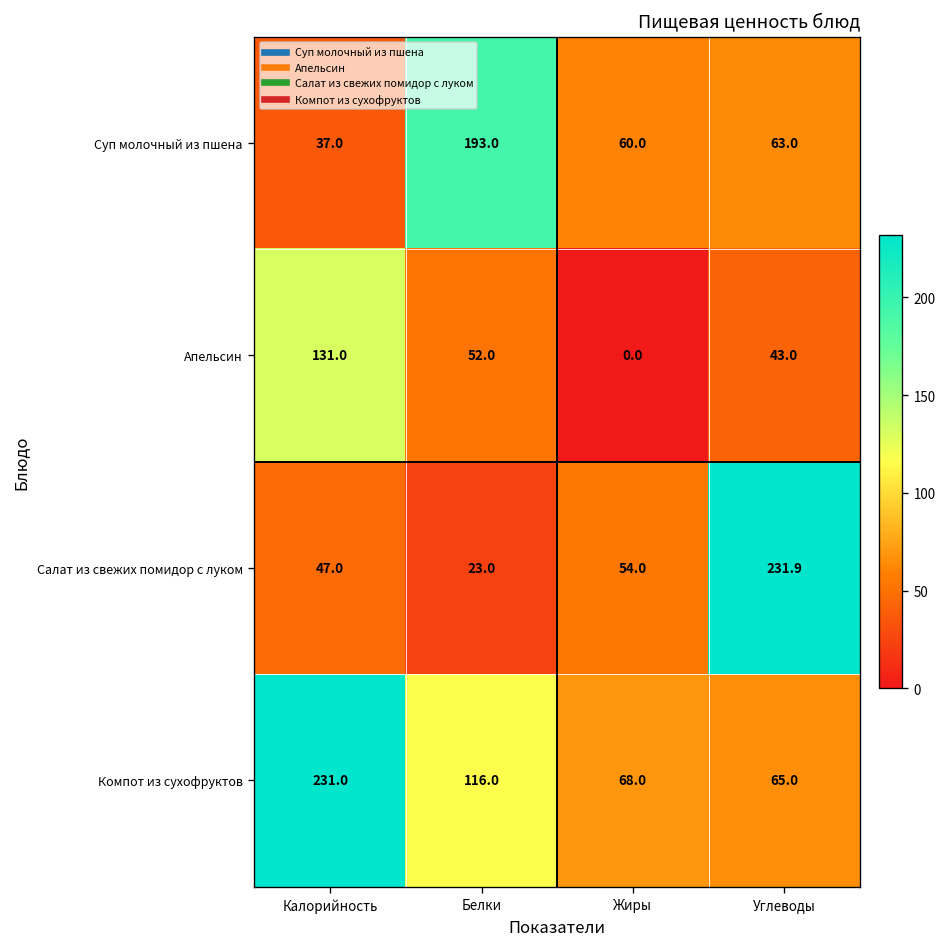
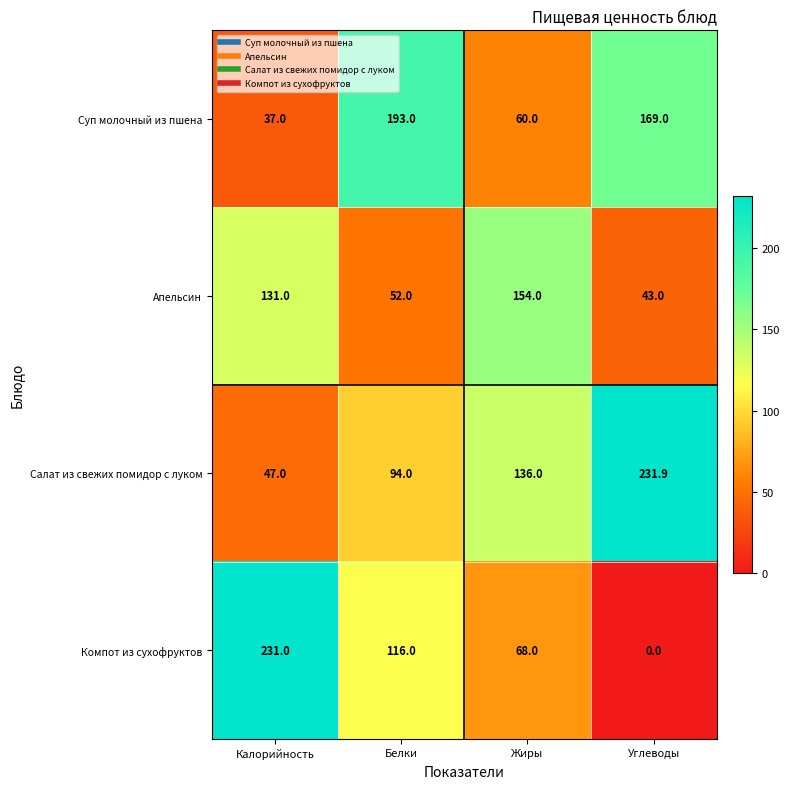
  {
    "Суп молочный из пшена": {
      "Калорийность": 37.0,
      "Белки": 193.0,
      "Жиры": 60.0,
-     "Углеводы": 63.0
+     "Углеводы": 169.0
    },
    "Апельсин": {
      "Калорийность": 131.0,
      "Белки": 52.0,
-     "Жиры": 0.0,
+     "Жиры": 154.0,
      "Углеводы": 43.0
    },
    "Салат из свежих помидор с луком": {
      "Калорийность": 47.0,
-     "Белки": 23.0,
-     "Жиры": 54.0,
+     "Белки": 94.0,
+     "Жиры": 136.0,
      "Углеводы": 231.9
    },
    "Компот из сухофруктов": {
      "Калорийность": 231.0,
      "Белки": 116.0,
      "Жиры": 68.0,
-     "Углеводы": 65.0
+     "Углеводы": 0.0
    }
  }
